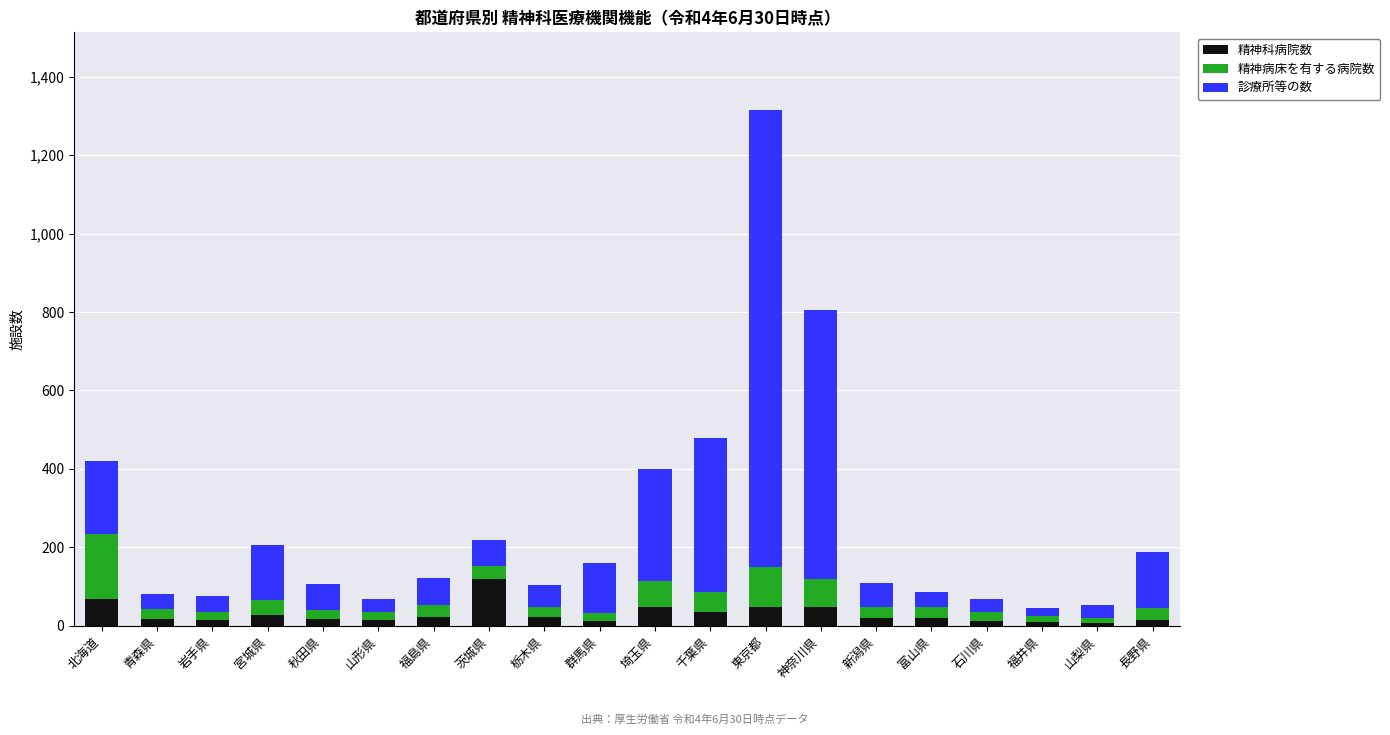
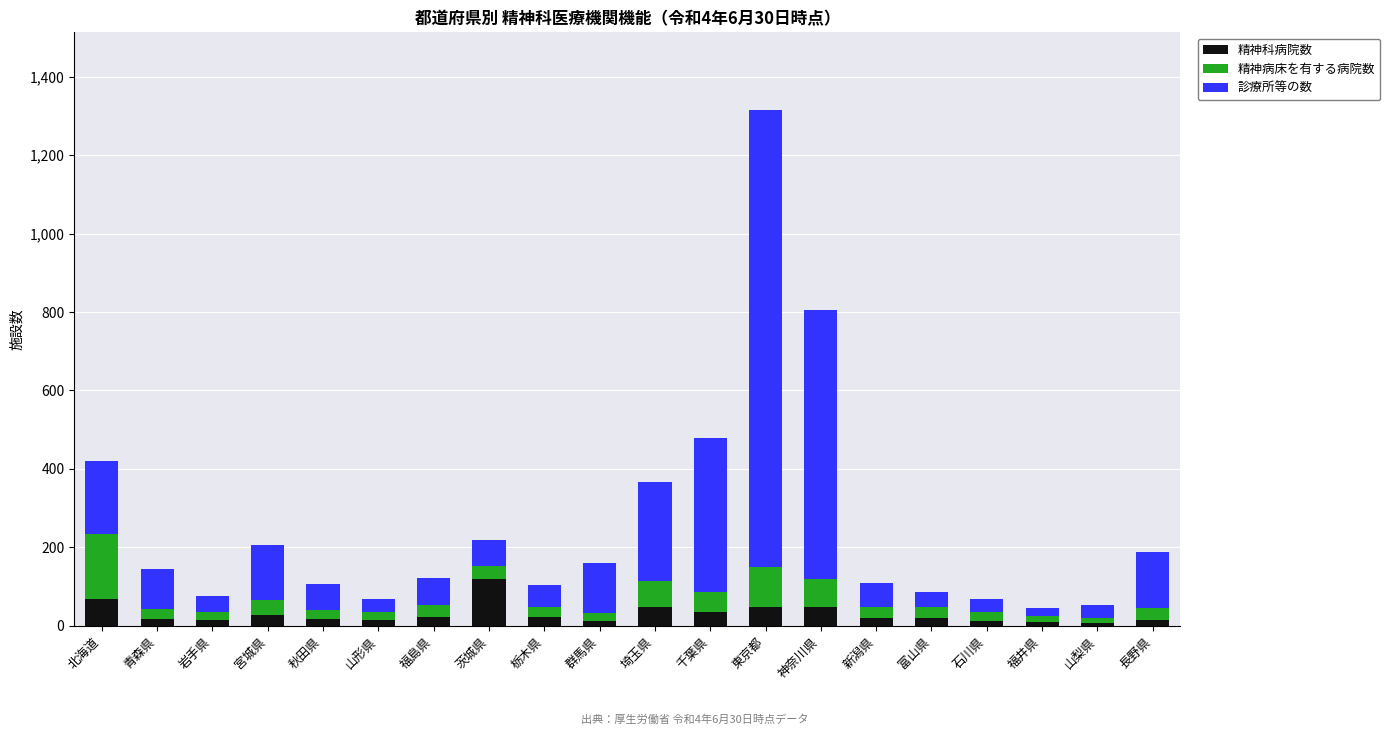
  {
    "精神科病院数": {
      "北海道": "70",
      "青森県": "20",
      "岩手県": "20",
      "宮城県": "30",
      "秋田県": "20",
      "山形県": "10",
      "福島県": "20",
      "茨城県": "120",
      "栃木県": "20",
      "群馬県": "10",
      "埼玉県": "50",
      "千葉県": "30",
      "東京都": "50",
      "神奈川県": "50",
      "新潟県": "20",
      "富山県": "20",
      "石川県": "10",
      "福井県": "10",
      "山梨県": "10",
      "長野県": "20"
    },
    "精神病床を有する病院数": {
      "北海道": "160",
      "青森県": "30",
      "岩手県": "20",
      "宮城県": "40",
      "秋田県": "30",
      "山形県": "20",
      "福島県": "30",
      "茨城県": "30",
      "栃木県": "30",
      "群馬県": "20",
      "埼玉県": "70",
      "千葉県": "50",
      "東京都": "100",
      "神奈川県": "70",
      "新潟県": "30",
      "富山県": "30",
      "石川県": "20",
      "福井県": "20",
      "山梨県": "10",
      "長野県": "30"
    },
    "診療所等の数": {
      "北海道": "190",
-     "青森県": "40",
+     "青森県": "100",
      "岩手県": "40",
      "宮城県": "140",
      "秋田県": "70",
      "山形県": "30",
      "福島県": "70",
      "茨城県": "70",
      "栃木県": "60",
      "群馬県": "130",
-     "埼玉県": "290",
+     "埼玉県": "250",
      "千葉県": "390",
      "東京都": "1,170",
      "神奈川県": "690",
      "新潟県": "60",
      "富山県": "40",
      "石川県": "30",
      "福井県": "20",
      "山梨県": "30",
      "長野県": "140"
    }
  }
